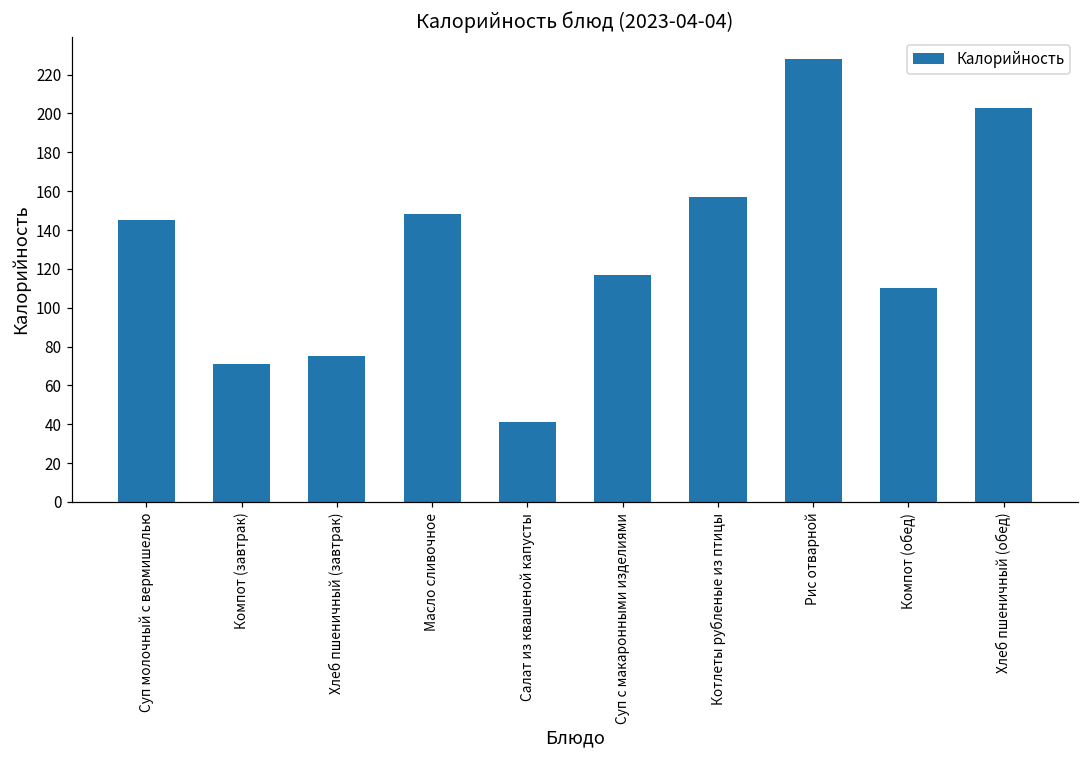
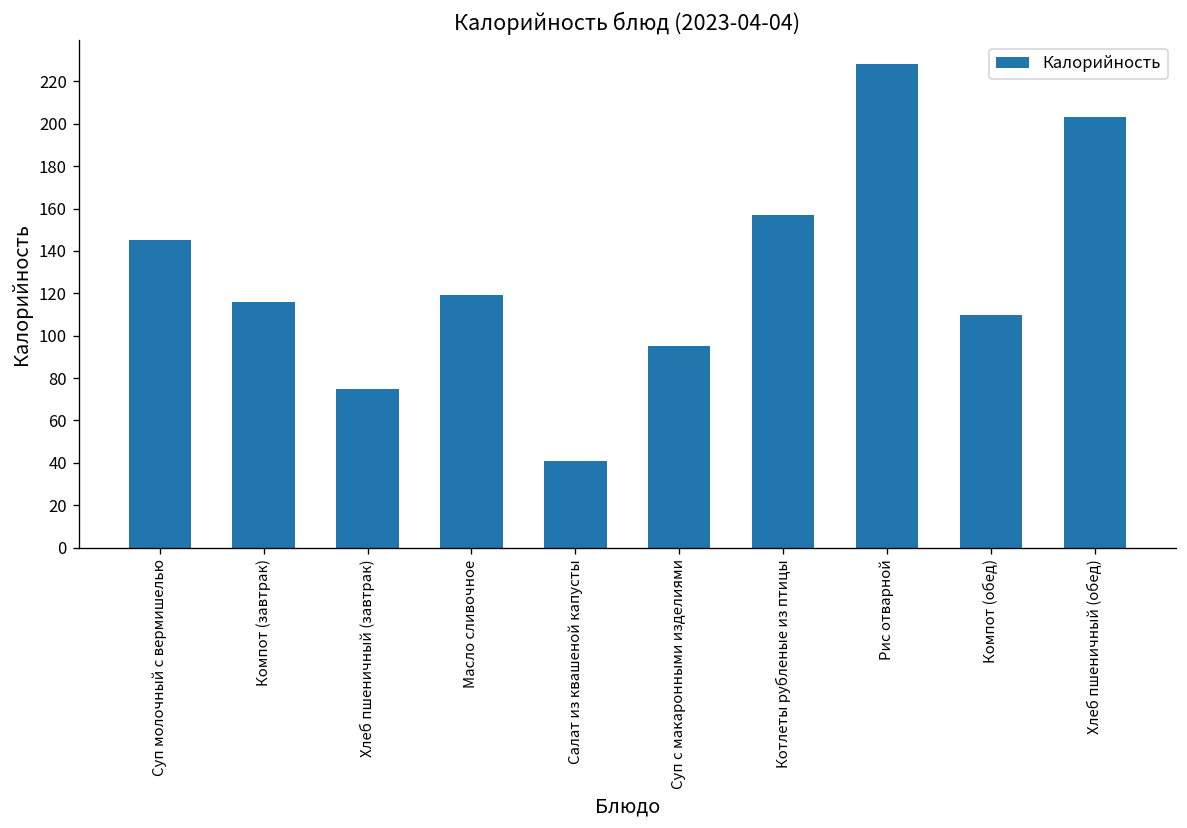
  {
    "Суп молочный с вермишелью": 145,
-   "Компот (завтрак)": 71,
+   "Компот (завтрак)": 116,
    "Хлеб пшеничный (завтрак)": 75,
-   "Масло сливочное": 148,
+   "Масло сливочное": 119,
    "Салат из квашеной капусты": 41,
-   "Суп с макаронными изделиями": 117,
+   "Суп с макаронными изделиями": 95,
    "Котлеты рубленые из птицы": 157,
    "Рис отварной": 228,
    "Компот (обед)": 110,
    "Хлеб пшеничный (обед)": 203
  }
